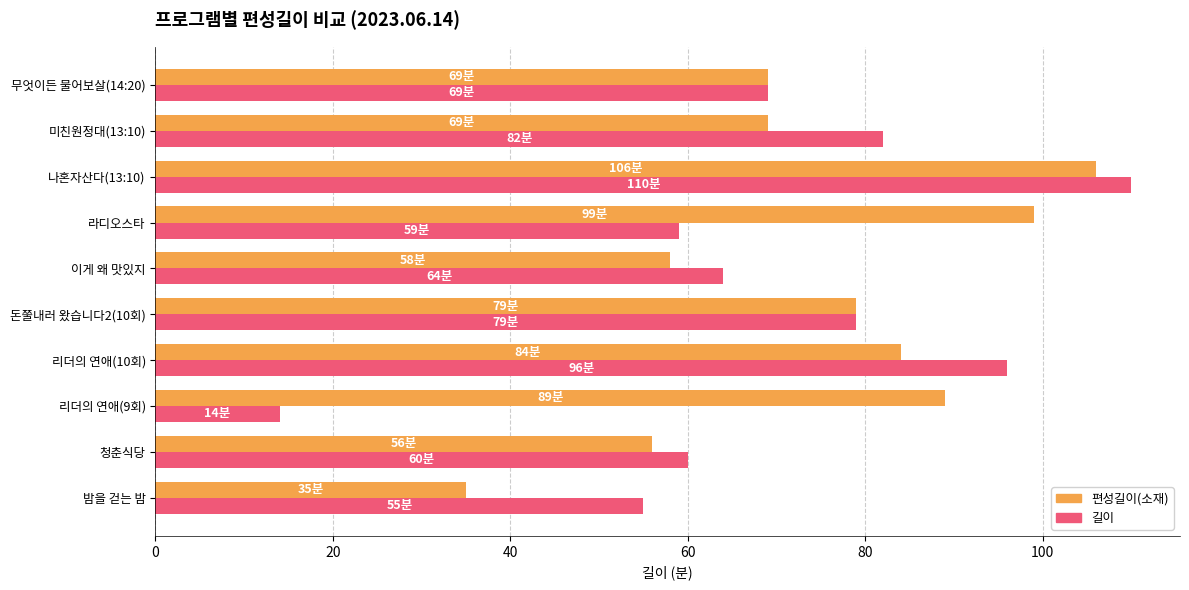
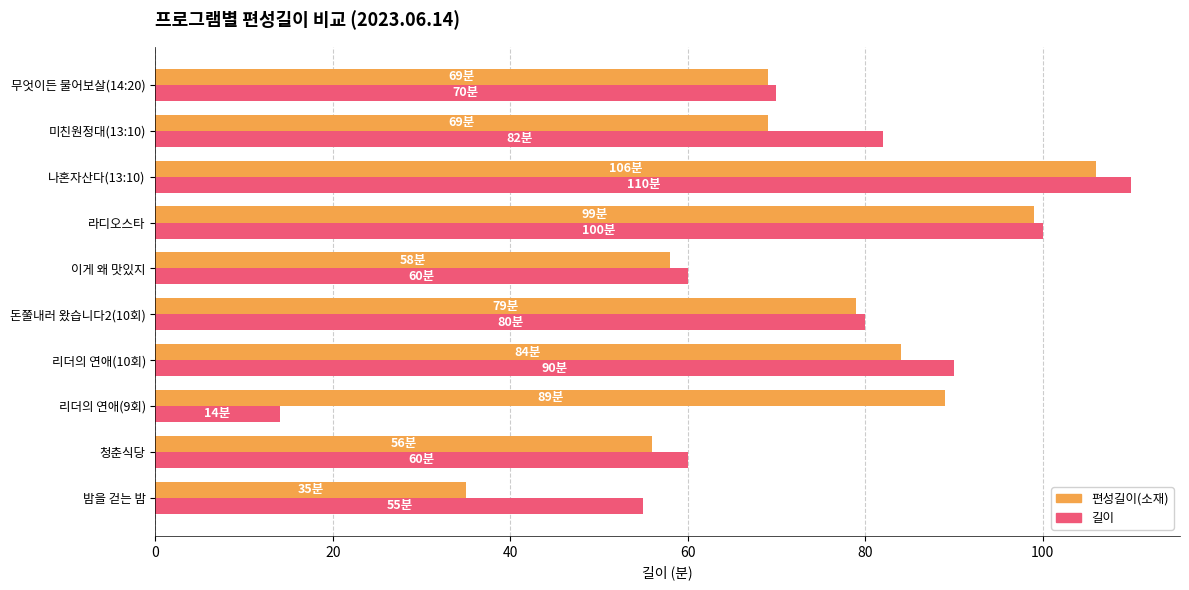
  {
    "편성길이(소재)": {
      "무엇이든 물어보살(14:20)": "69분",
      "미친원정대(13:10)": "69분",
      "나혼자산다(13:10)": "106분",
      "라디오스타": "99분",
      "이게 왜 맛있지": "58분",
      "돈쭐내러 왔습니다2(10회)": "79분",
      "리더의 연애(10회)": "84분",
      "리더의 연애(9회)": "89분",
      "청춘식당": "56분",
      "밤을 걷는 밤": "35분"
    },
    "길이": {
-     "무엇이든 물어보살(14:20)": "69분",
+     "무엇이든 물어보살(14:20)": "70분",
      "미친원정대(13:10)": "82분",
      "나혼자산다(13:10)": "110분",
-     "라디오스타": "59분",
-     "이게 왜 맛있지": "64분",
-     "돈쭐내러 왔습니다2(10회)": "79분",
-     "리더의 연애(10회)": "96분",
+     "라디오스타": "100분",
+     "이게 왜 맛있지": "60분",
+     "돈쭐내러 왔습니다2(10회)": "80분",
+     "리더의 연애(10회)": "90분",
      "리더의 연애(9회)": "14분",
      "청춘식당": "60분",
      "밤을 걷는 밤": "55분"
    }
  }
